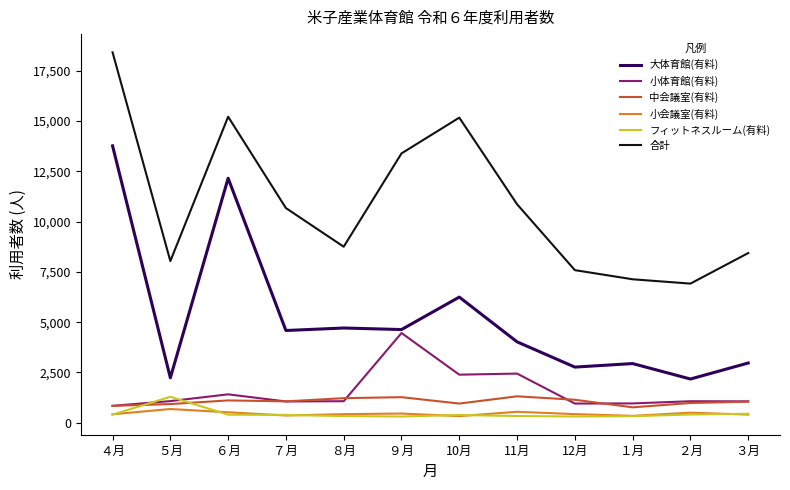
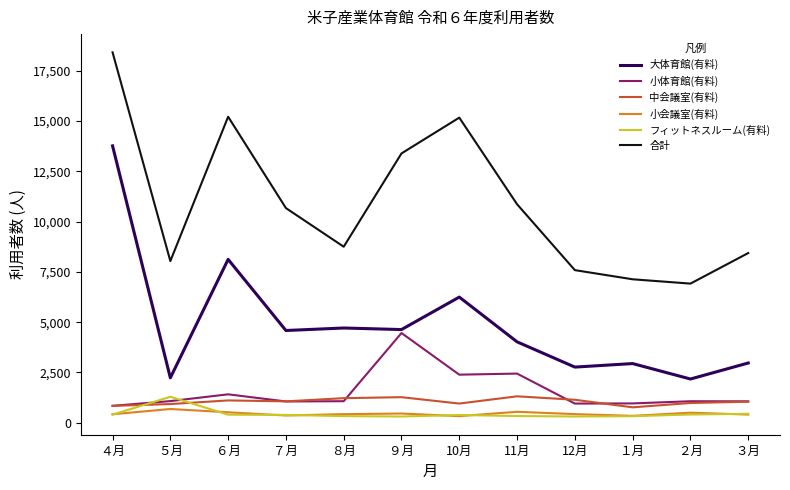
  {
    "大体育館(有料)": {
      "４月": "13,800",
      "５月": "2,200",
-     "６月": "12,200",
+     "６月": "8,100",
      "７月": "4,600",
      "８月": "4,700",
      "９月": "4,600",
      "10月": "6,200",
      "11月": "4,000",
      "12月": "2,800",
      "１月": "2,900",
      "２月": "2,200",
      "３月": "3,000"
    },
    "小体育館(有料)": {
      "５月": "1,100",
      "６月": "1,400",
      "８月": "1,100",
      "９月": "4,500",
      "10月": "2,400",
      "11月": "2,400",
      "12月": "1,000",
      "１月": "1,000"
    },
    "フィットネスルーム(有料)": {
      "５月": "1,300",
      "９月": "300",
      "11月": "300"
    },
    "合計": {
      "４月": "18,400",
      "５月": "8,000",
      "６月": "15,200",
      "７月": "10,700",
      "８月": "8,800",
      "９月": "13,400",
      "10月": "15,200",
      "11月": "10,900",
      "12月": "7,600",
      "１月": "7,100",
      "２月": "6,900",
      "３月": "8,400"
    }
  }
